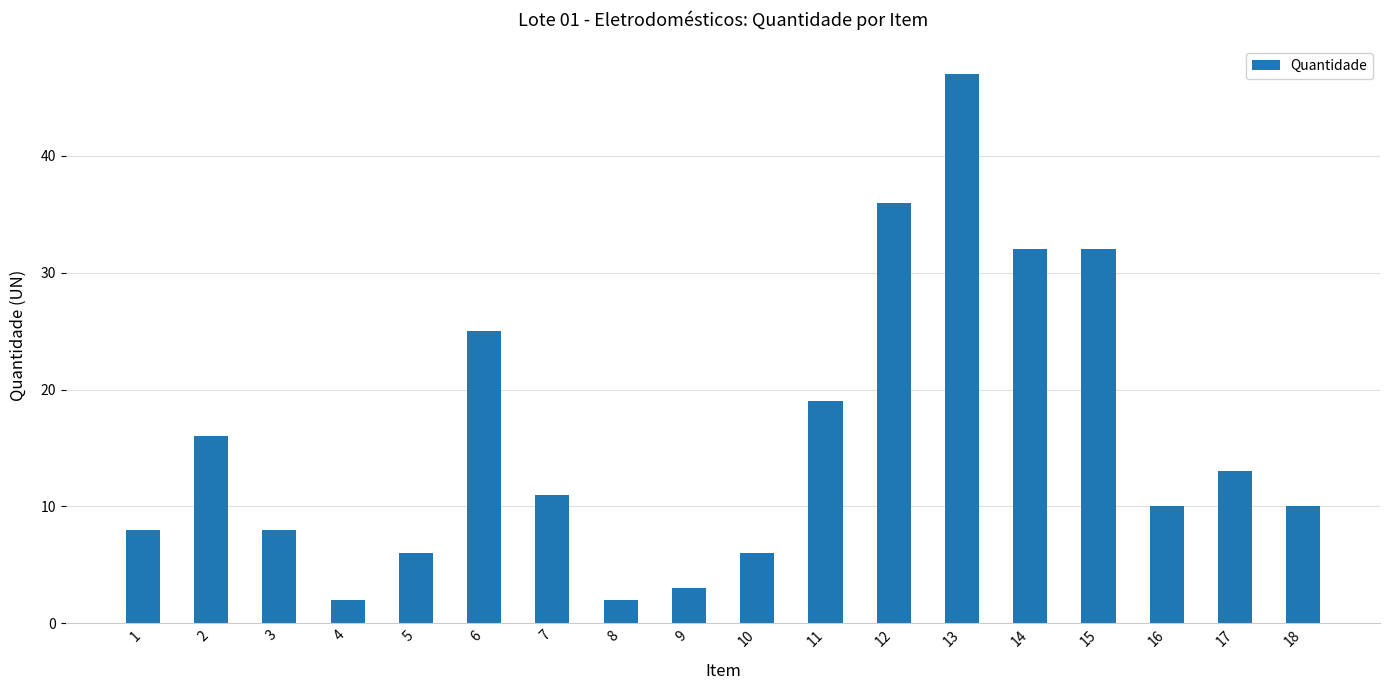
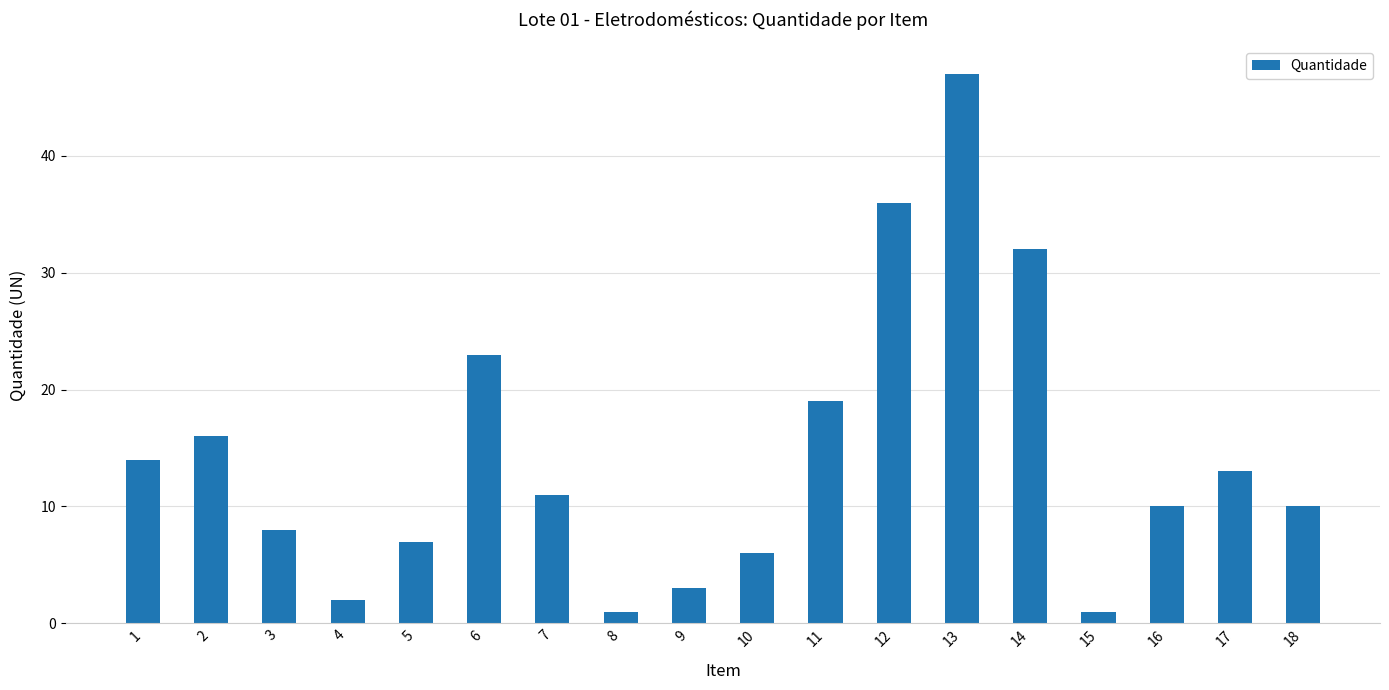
  {
-   "1": 8,
+   "1": 14,
    "2": 16,
    "3": 8,
    "4": 2,
-   "5": 6,
-   "6": 25,
+   "5": 7,
+   "6": 23,
    "7": 11,
-   "8": 2,
+   "8": 1,
    "9": 3,
    "10": 6,
    "11": 19,
    "12": 36,
    "13": 47,
    "14": 32,
-   "15": 32,
+   "15": 1,
    "16": 10,
    "17": 13,
    "18": 10
  }
